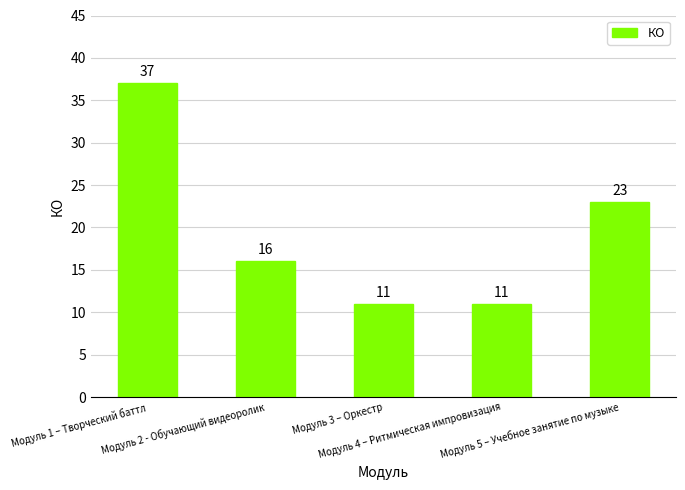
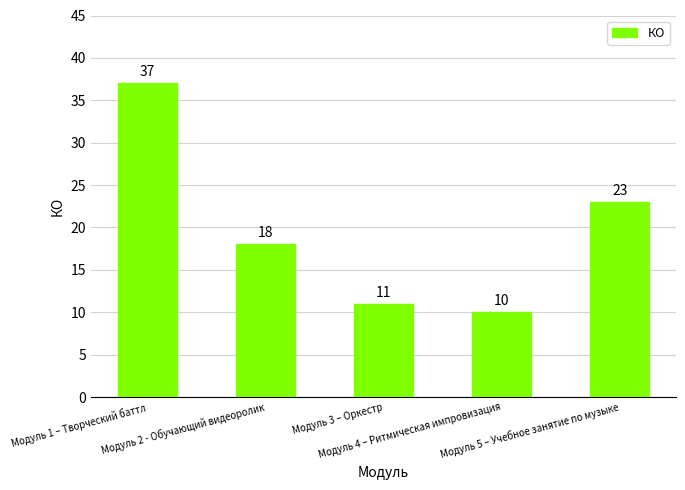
  {
    "Модуль 1 – Творческий баттл": 37,
-   "Модуль 2 - Обучающий видеоролик": 16,
+   "Модуль 2 - Обучающий видеоролик": 18,
    "Модуль 3 – Оркестр": 11,
-   "Модуль 4 – Ритмическая импровизация": 11,
+   "Модуль 4 – Ритмическая импровизация": 10,
    "Модуль 5 – Учебное занятие по музыке": 23
  }
